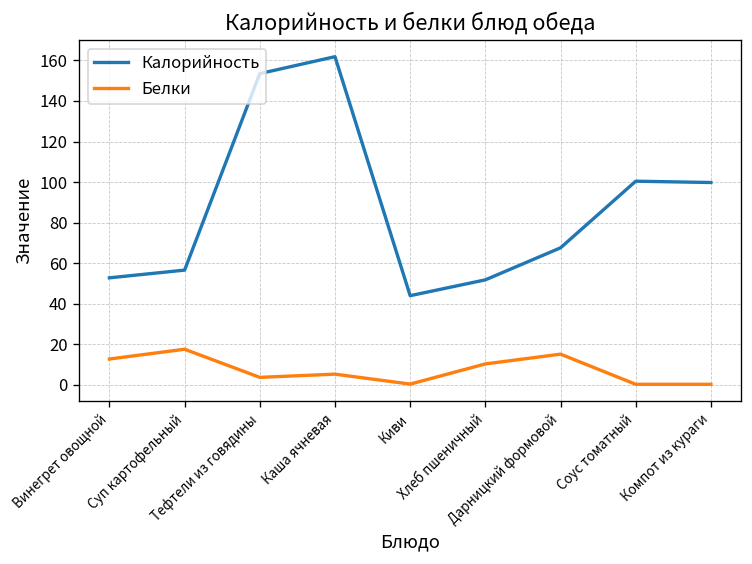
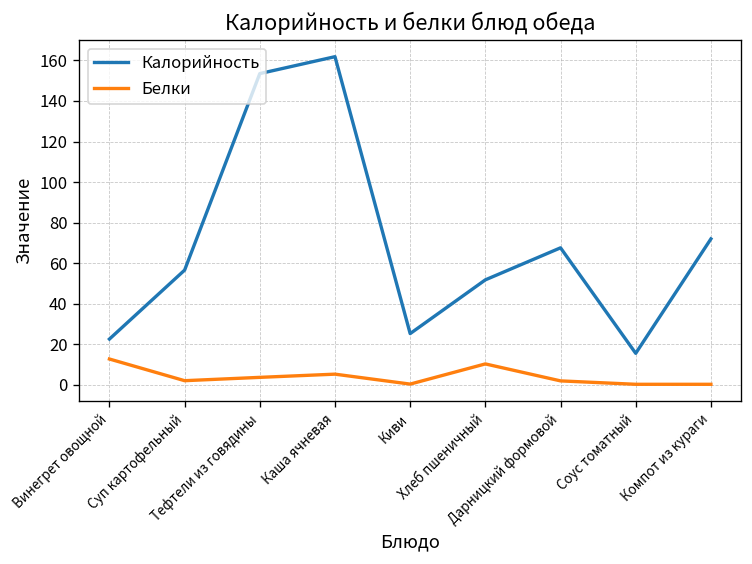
  {
    "Калорийность": {
-     "Винегрет овощной": 53,
+     "Винегрет овощной": 23,
      "Суп картофельный": 57,
      "Каша ячневая": 162,
-     "Киви": 44,
+     "Киви": 25,
      "Хлеб пшеничный": 52,
      "Дарницкий формовой": 68,
-     "Соус томатный": 100,
-     "Компот из кураги": 100
+     "Соус томатный": 16,
+     "Компот из кураги": 72
    },
    "Белки": {
      "Винегрет овощной": 13,
-     "Суп картофельный": 18,
+     "Суп картофельный": 2,
      "Тефтели из говядины": 4,
      "Каша ячневая": 5,
      "Киви": 0,
      "Хлеб пшеничный": 10,
-     "Дарницкий формовой": 15,
+     "Дарницкий формовой": 2,
      "Соус томатный": 0,
      "Компот из кураги": 0
    }
  }
